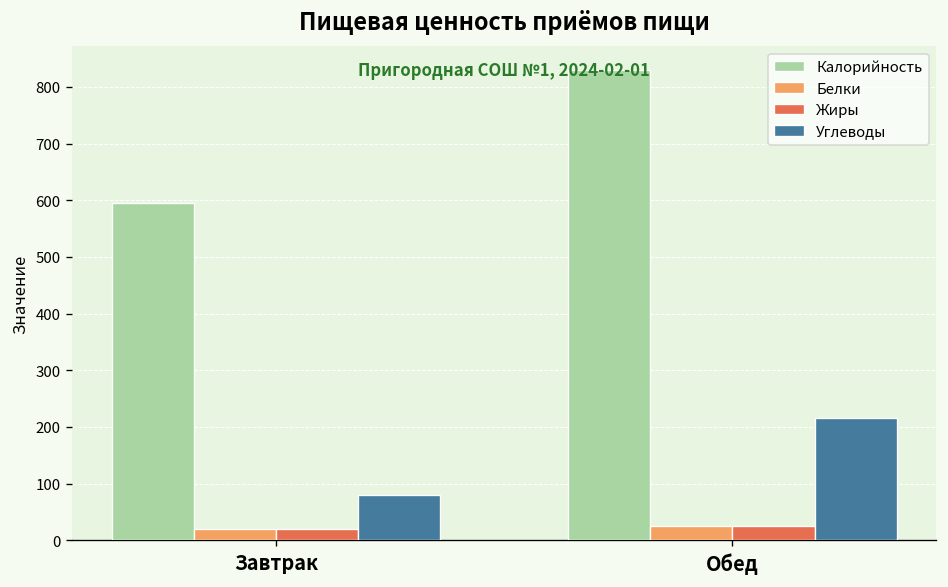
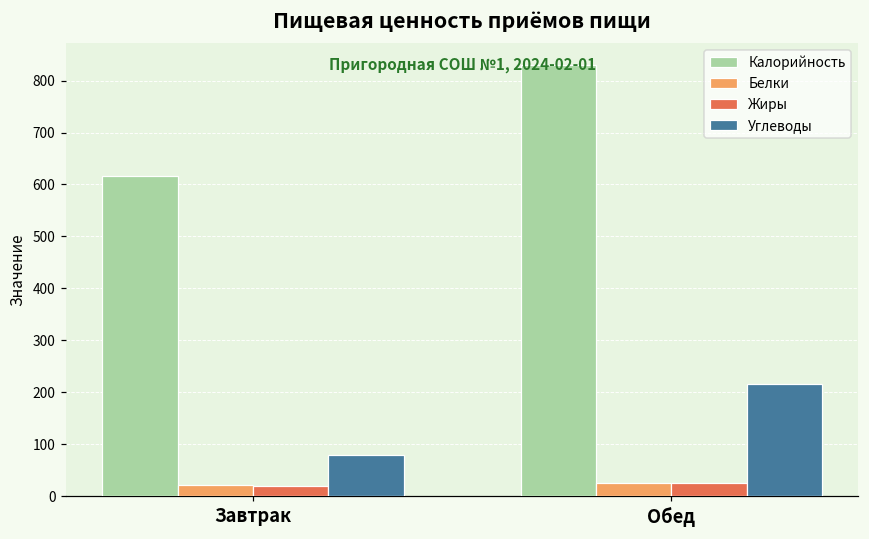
  {
    "Калорийность": {
-     "Завтрак": 600
+     "Завтрак": 620
    },
    "Углеводы": {
      "Завтрак": 80,
      "Обед": 220
    }
  }
